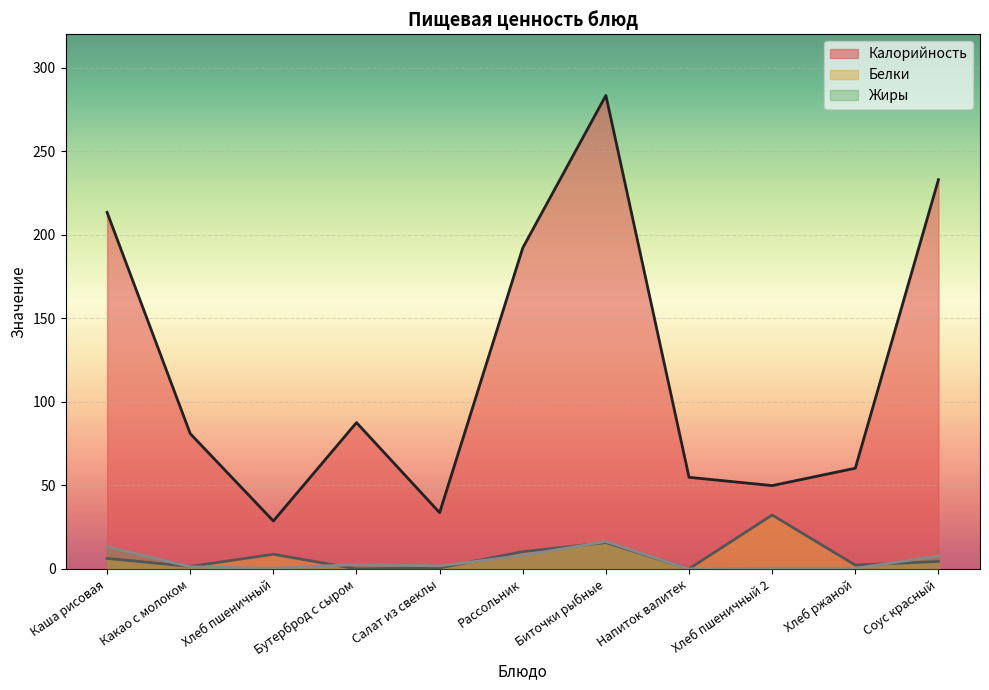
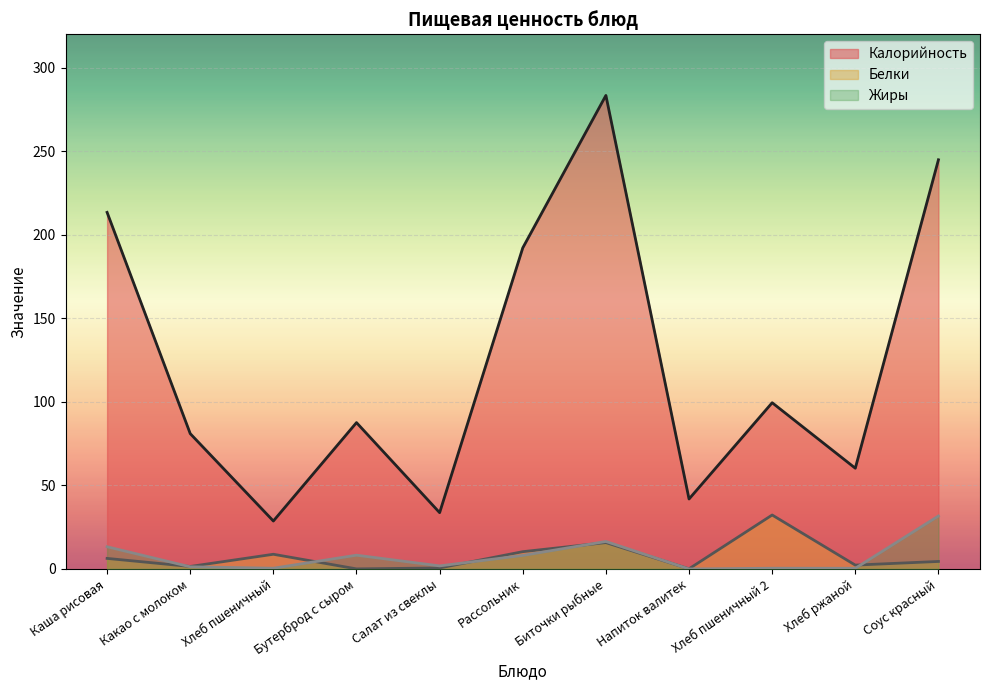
  {
    "Калорийность": {
      "Каша рисовая": 213,
      "Какао с молоком": 81,
      "Хлеб пшеничный": 29,
      "Бутерброд с сыром": 88,
      "Салат из свеклы": 34,
      "Рассольник": 192,
      "Биточки рыбные": 283,
-     "Напиток валитек": 55,
-     "Хлеб пшеничный 2": 50,
+     "Напиток валитек": 42,
+     "Хлеб пшеничный 2": 100,
      "Хлеб ржаной": 60,
-     "Соус красный": 233
+     "Соус красный": 245
    },
    "Белки": {
      "Каша рисовая": 6,
      "Хлеб пшеничный": 9,
      "Бутерброд с сыром": 0,
      "Рассольник": 10,
      "Хлеб пшеничный 2": 32,
      "Хлеб ржаной": 2,
      "Соус красный": 5
    },
    "Жиры": {
      "Каша рисовая": 13,
      "Хлеб пшеничный": 0,
-     "Бутерброд с сыром": 3,
+     "Бутерброд с сыром": 8,
      "Рассольник": 8,
      "Хлеб пшеничный 2": 0,
      "Хлеб ржаной": 0,
-     "Соус красный": 8
+     "Соус красный": 32
    }
  }
